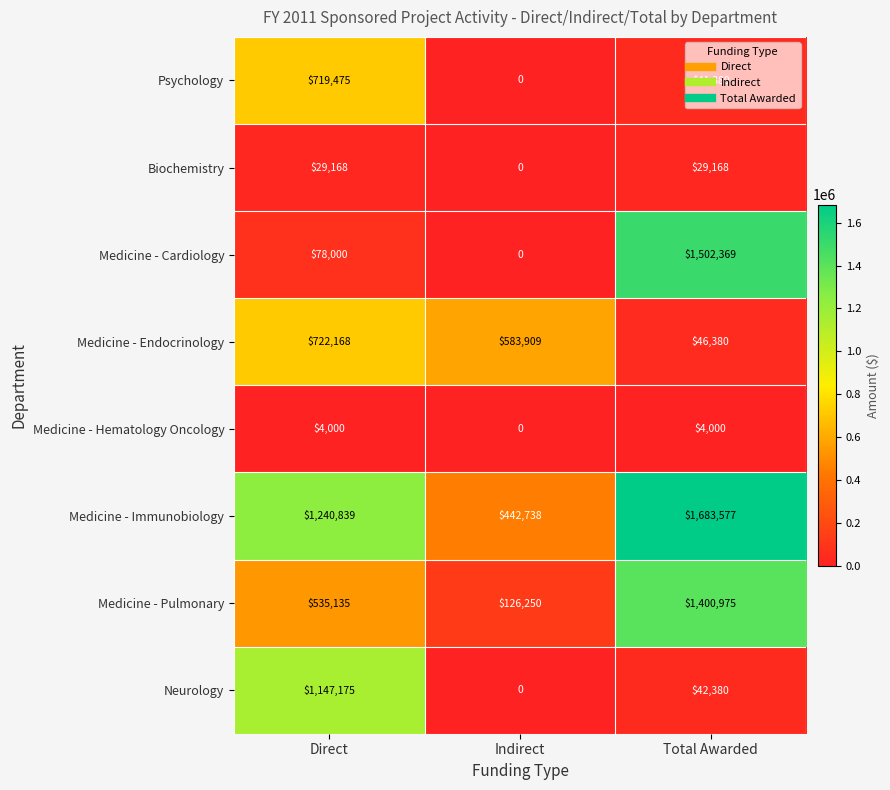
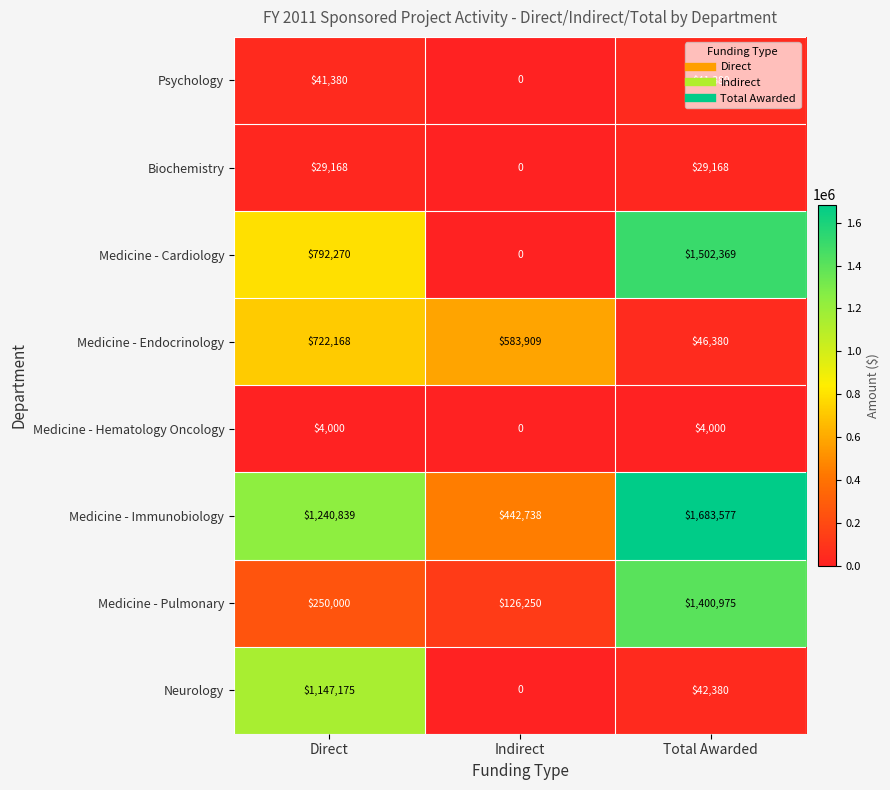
  {
    "Psychology": {
-     "Direct": "$719,475",
+     "Direct": "$41,380",
      "Indirect": "0"
    },
    "Biochemistry": {
      "Direct": "$29,168",
      "Indirect": "0",
      "Total Awarded": "$29,168"
    },
    "Medicine - Cardiology": {
-     "Direct": "$78,000",
+     "Direct": "$792,270",
      "Indirect": "0",
      "Total Awarded": "$1,502,369"
    },
    "Medicine - Endocrinology": {
      "Direct": "$722,168",
      "Indirect": "$583,909",
      "Total Awarded": "$46,380"
    },
    "Medicine - Hematology Oncology": {
      "Direct": "$4,000",
      "Indirect": "0",
      "Total Awarded": "$4,000"
    },
    "Medicine - Immunobiology": {
      "Direct": "$1,240,839",
      "Indirect": "$442,738",
      "Total Awarded": "$1,683,577"
    },
    "Medicine - Pulmonary": {
-     "Direct": "$535,135",
+     "Direct": "$250,000",
      "Indirect": "$126,250",
      "Total Awarded": "$1,400,975"
    },
    "Neurology": {
      "Direct": "$1,147,175",
      "Indirect": "0",
      "Total Awarded": "$42,380"
    }
  }
